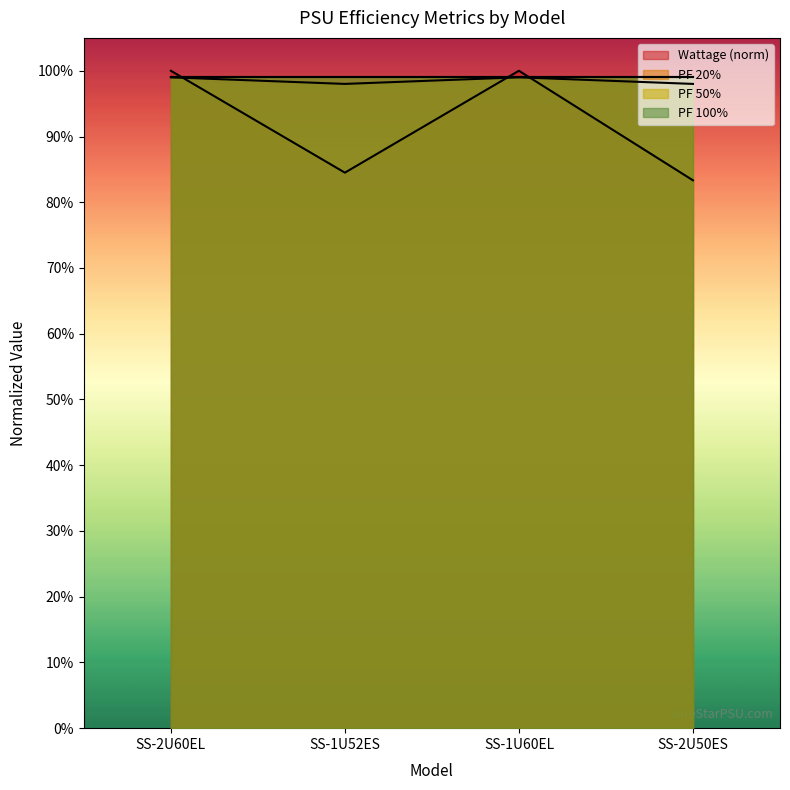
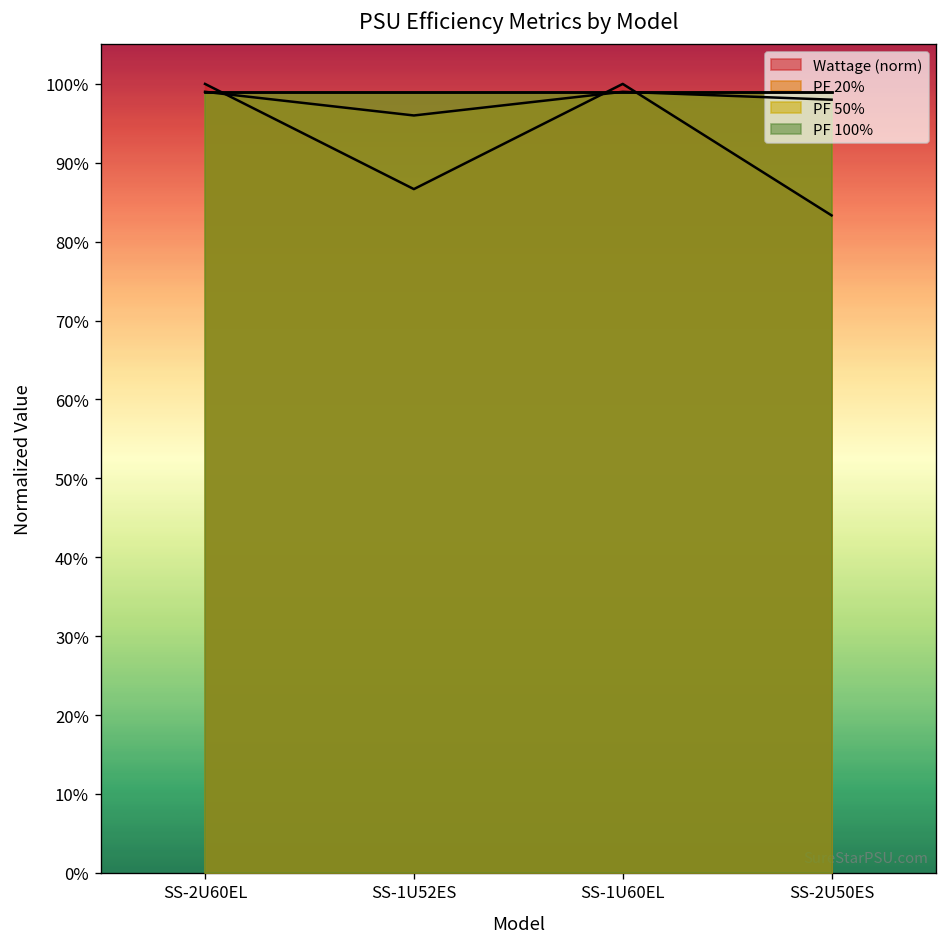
  {
    "Wattage (norm)": {
      "SS-2U60EL": "100%",
-     "SS-1U52ES": "85%",
+     "SS-1U52ES": "87%",
      "SS-1U60EL": "100%",
      "SS-2U50ES": "83%"
    },
    "PF 20%": {
-     "SS-1U52ES": "98%"
+     "SS-1U52ES": "96%"
    },
    "PF 100%": {
      "SS-1U52ES": "99%"
    }
  }
